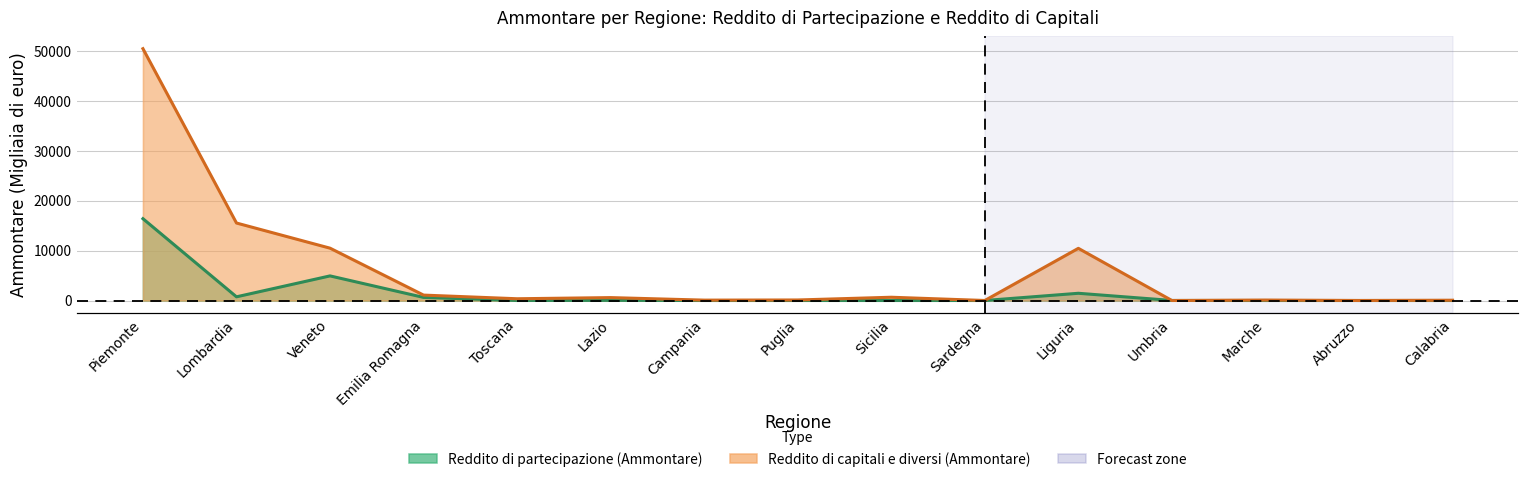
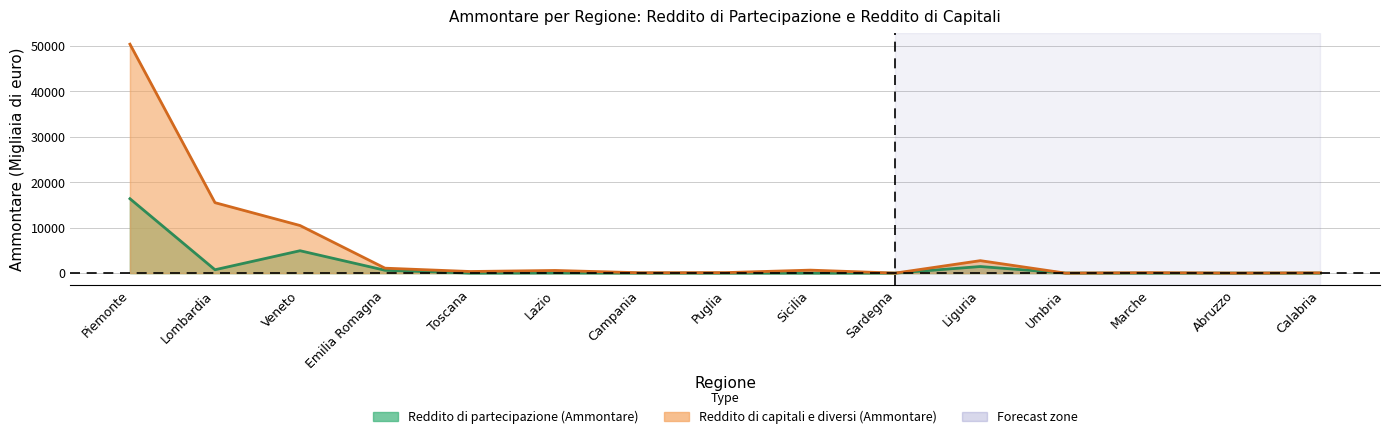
  {
    "Reddito di partecipazione (Ammontare)": {
      "Piemonte": 16000,
      "Lombardia": 1000,
      "Veneto": 5000,
      "Sicilia": 0,
      "Liguria": 1000
    },
    "Reddito di capitali e diversi (Ammontare)": {
      "Piemonte": 50000,
      "Lombardia": 16000,
      "Veneto": 10000,
      "Sicilia": 1000,
-     "Liguria": 10000
+     "Liguria": 3000
    }
  }
